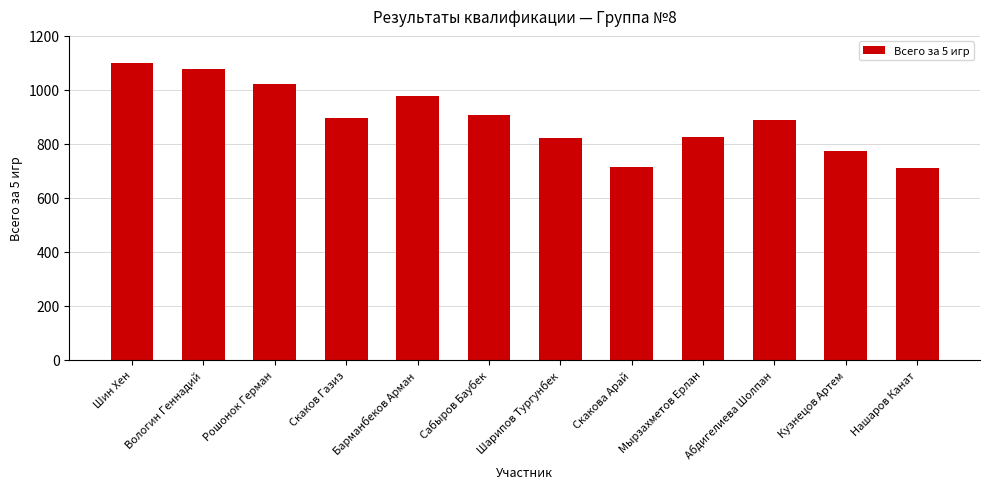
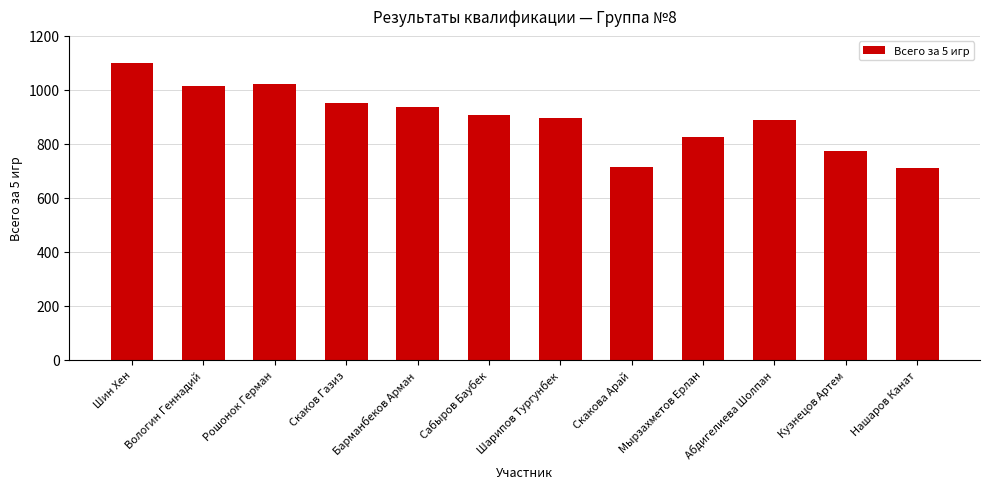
  {
    "Шин Хен": 1100,
-   "Вологин Геннадий": 1080,
+   "Вологин Геннадий": 1010,
    "Рошонок Герман": 1020,
-   "Скаков Газиз": 900,
-   "Барманбеков Арман": 980,
+   "Скаков Газиз": 950,
+   "Барманбеков Арман": 940,
    "Сабыров Баубек": 910,
-   "Шарипов Тургунбек": 820,
+   "Шарипов Тургунбек": 900,
    "Скакова Арай": 720,
    "Мырзахметов Ерлан": 830,
    "Абдигелиева Шолпан": 890,
    "Кузнецов Артем": 770,
    "Нашаров Канат": 710
  }
